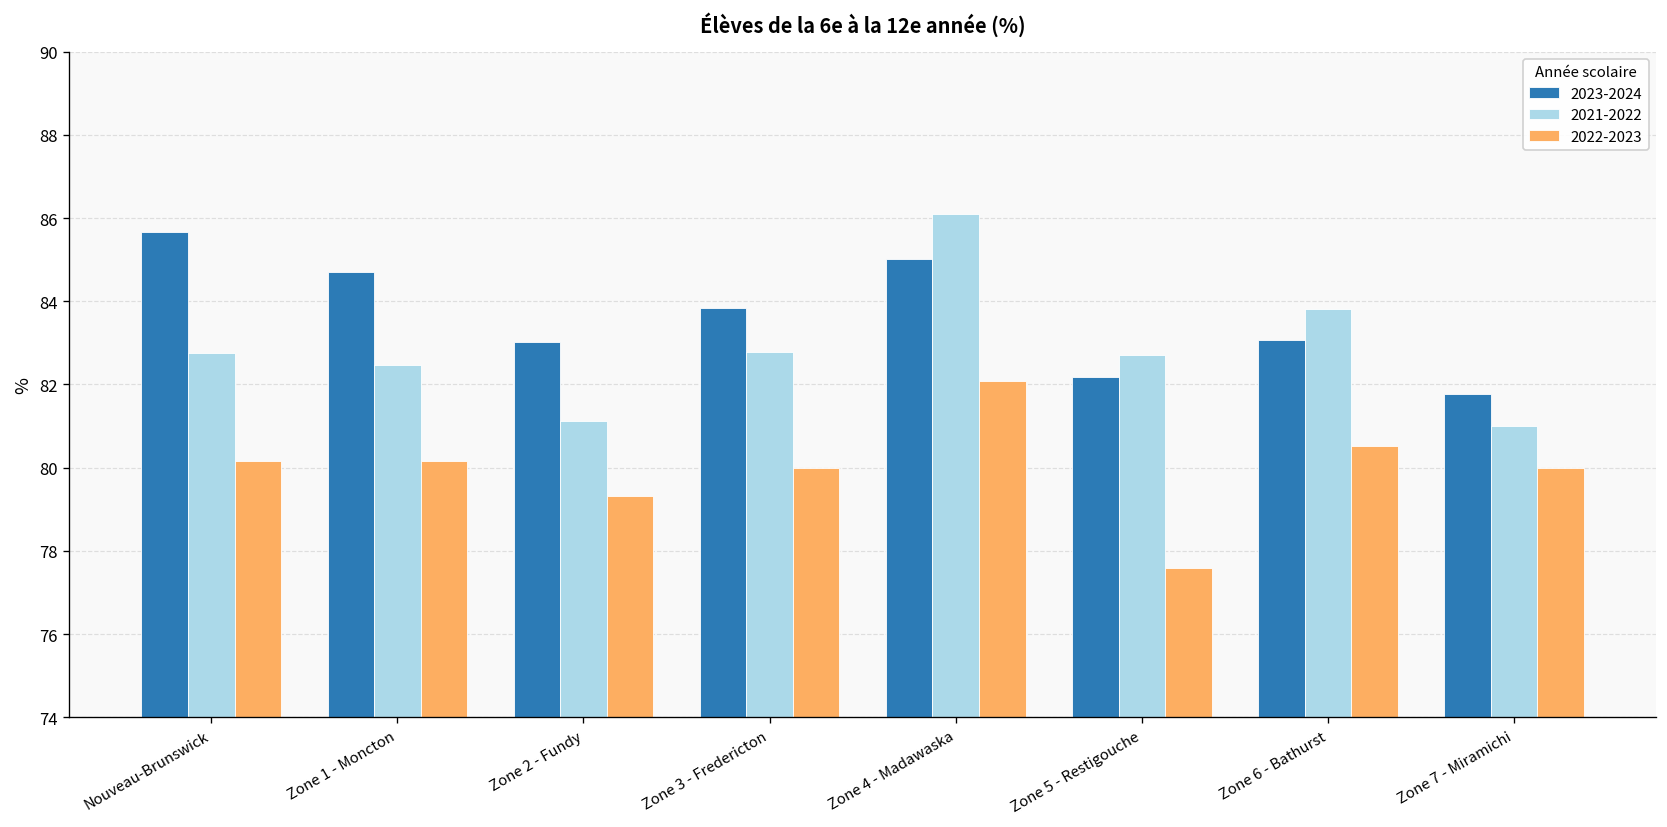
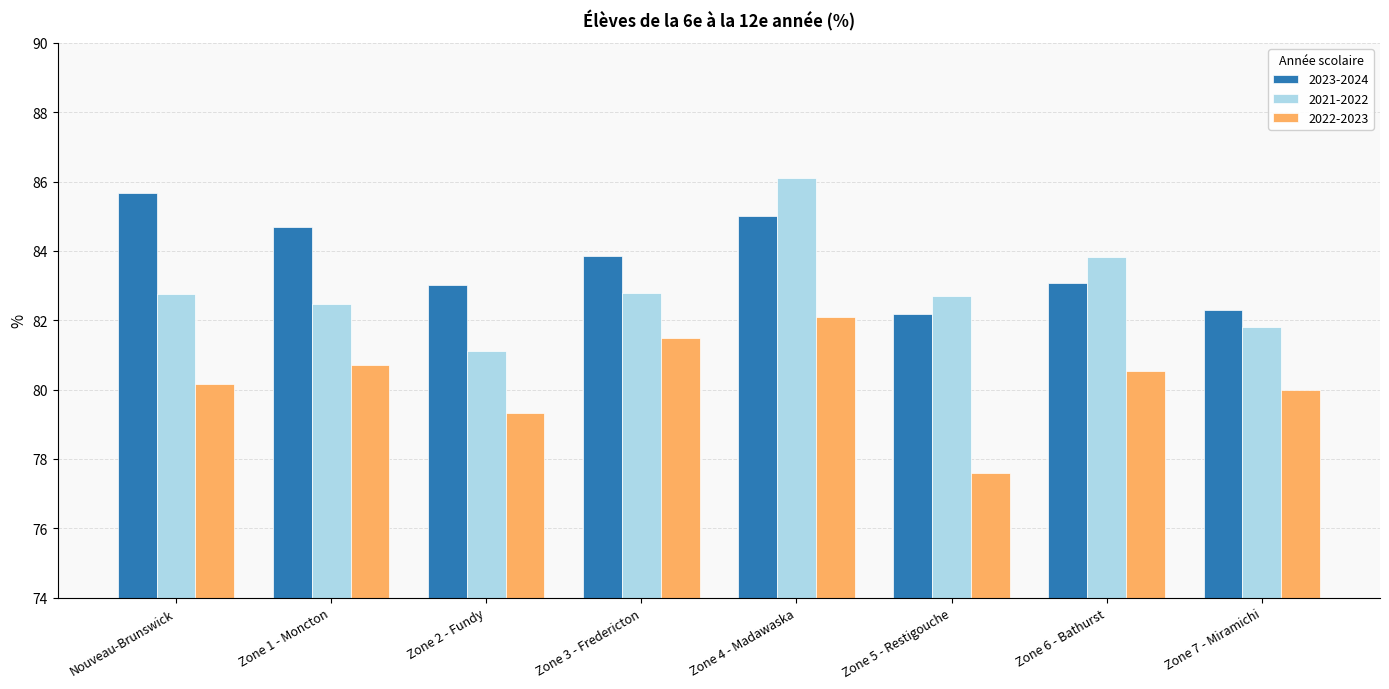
  {
    "2023-2024": {
      "Nouveau-Brunswick": 85.7,
      "Zone 1 - Moncton": 84.7,
      "Zone 2 - Fundy": 83.0,
      "Zone 3 - Fredericton": 83.8,
      "Zone 4 - Madawaska": 85.0,
      "Zone 5 - Restigouche": 82.2,
      "Zone 6 - Bathurst": 83.1,
-     "Zone 7 - Miramichi": 81.8
+     "Zone 7 - Miramichi": 82.3
    },
    "2021-2022": {
      "Nouveau-Brunswick": 82.8,
      "Zone 1 - Moncton": 82.5,
      "Zone 2 - Fundy": 81.1,
      "Zone 3 - Fredericton": 82.8,
      "Zone 4 - Madawaska": 86.1,
      "Zone 5 - Restigouche": 82.7,
      "Zone 6 - Bathurst": 83.8,
-     "Zone 7 - Miramichi": 81.0
+     "Zone 7 - Miramichi": 81.8
    },
    "2022-2023": {
      "Nouveau-Brunswick": 80.2,
-     "Zone 1 - Moncton": 80.2,
+     "Zone 1 - Moncton": 80.7,
      "Zone 2 - Fundy": 79.3,
-     "Zone 3 - Fredericton": 80.0,
+     "Zone 3 - Fredericton": 81.5,
      "Zone 4 - Madawaska": 82.1,
      "Zone 5 - Restigouche": 77.6,
      "Zone 6 - Bathurst": 80.5,
      "Zone 7 - Miramichi": 80.0
    }
  }
